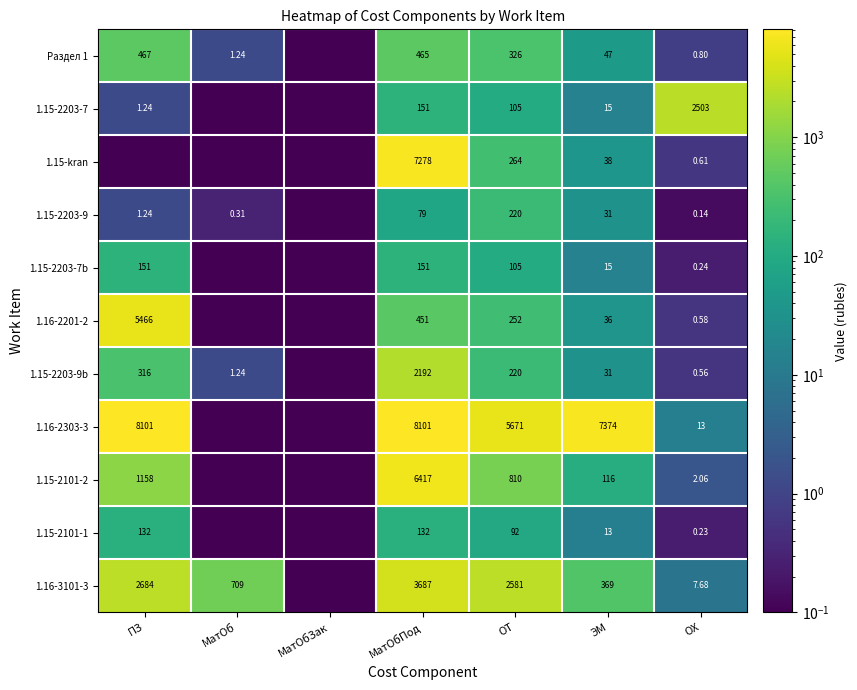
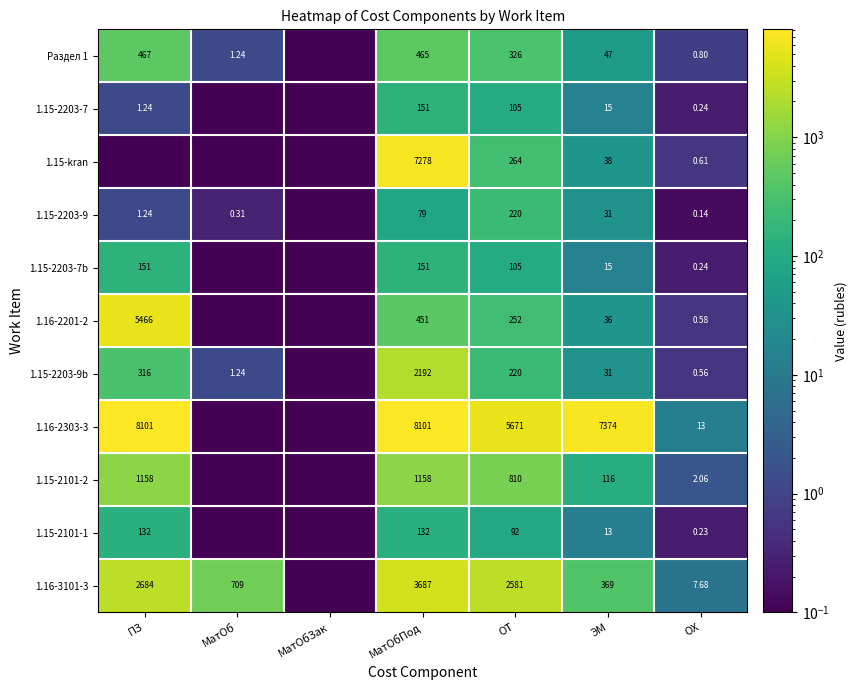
  {
    "Раздел 1": {
      "ПЗ": 467,
      "МатОб": 1.24,
      "МатОбПод": 465,
      "ОТ": 326,
      "ЭМ": 47,
      "ОХ": 0.80
    },
    "1.15-2203-7": {
      "ПЗ": 1.24,
      "МатОбПод": 151,
      "ОТ": 105,
      "ЭМ": 15,
-     "ОХ": 2503
+     "ОХ": 0.24
    },
    "1.15-kran": {
      "МатОбПод": 7278,
      "ОТ": 264,
      "ЭМ": 38,
      "ОХ": 0.61
    },
    "1.15-2203-9": {
      "ПЗ": 1.24,
      "МатОб": 0.31,
      "МатОбПод": 79,
      "ОТ": 220,
      "ЭМ": 31,
      "ОХ": 0.14
    },
    "1.15-2203-7b": {
      "ПЗ": 151,
      "МатОбПод": 151,
      "ОТ": 105,
      "ЭМ": 15,
      "ОХ": 0.24
    },
    "1.16-2201-2": {
      "ПЗ": 5466,
      "МатОбПод": 451,
      "ОТ": 252,
      "ЭМ": 36,
      "ОХ": 0.58
    },
    "1.15-2203-9b": {
      "ПЗ": 316,
      "МатОб": 1.24,
      "МатОбПод": 2192,
      "ОТ": 220,
      "ЭМ": 31,
      "ОХ": 0.56
    },
    "1.16-2303-3": {
      "ПЗ": 8101,
      "МатОбПод": 8101,
      "ОТ": 5671,
      "ЭМ": 7374,
      "ОХ": 13
    },
    "1.15-2101-2": {
      "ПЗ": 1158,
-     "МатОбПод": 6417,
+     "МатОбПод": 1158,
      "ОТ": 810,
      "ЭМ": 116,
      "ОХ": 2.06
    },
    "1.15-2101-1": {
      "ПЗ": 132,
      "МатОбПод": 132,
      "ОТ": 92,
      "ЭМ": 13,
      "ОХ": 0.23
    },
    "1.16-3101-3": {
      "ПЗ": 2684,
      "МатОб": 709,
      "МатОбПод": 3687,
      "ОТ": 2581,
      "ЭМ": 369,
      "ОХ": 7.68
    }
  }
